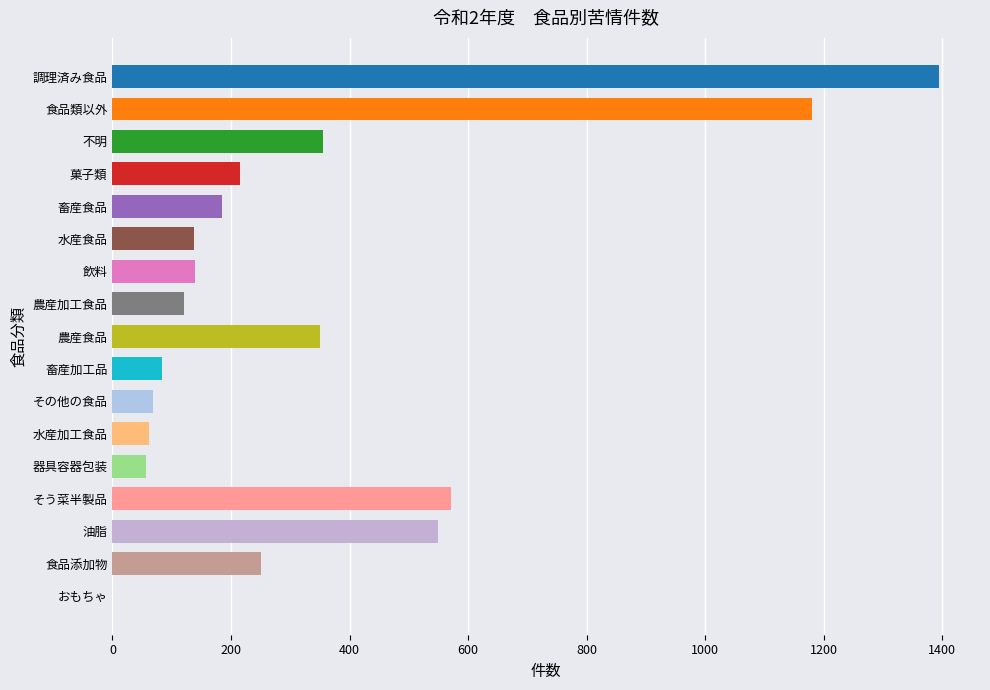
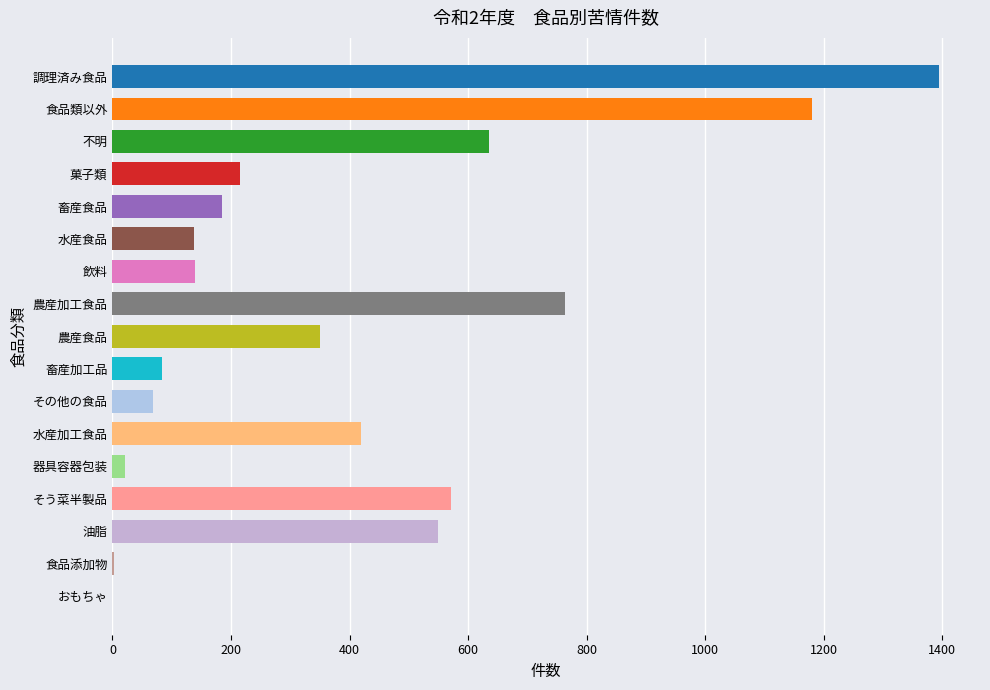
  {
    "調理済み食品": 1390,
    "食品類以外": 1180,
-   "不明": 360,
+   "不明": 640,
    "菓子類": 220,
    "畜産食品": 190,
    "水産食品": 140,
    "飲料": 140,
-   "農産加工食品": 120,
+   "農産加工食品": 760,
    "農産食品": 350,
    "畜産加工品": 80,
    "その他の食品": 70,
-   "水産加工食品": 60,
-   "器具容器包装": 60,
+   "水産加工食品": 420,
+   "器具容器包装": 20,
    "そう菜半製品": 570,
    "油脂": 550,
-   "食品添加物": 250,
+   "食品添加物": 0,
    "おもちゃ": 0
  }
